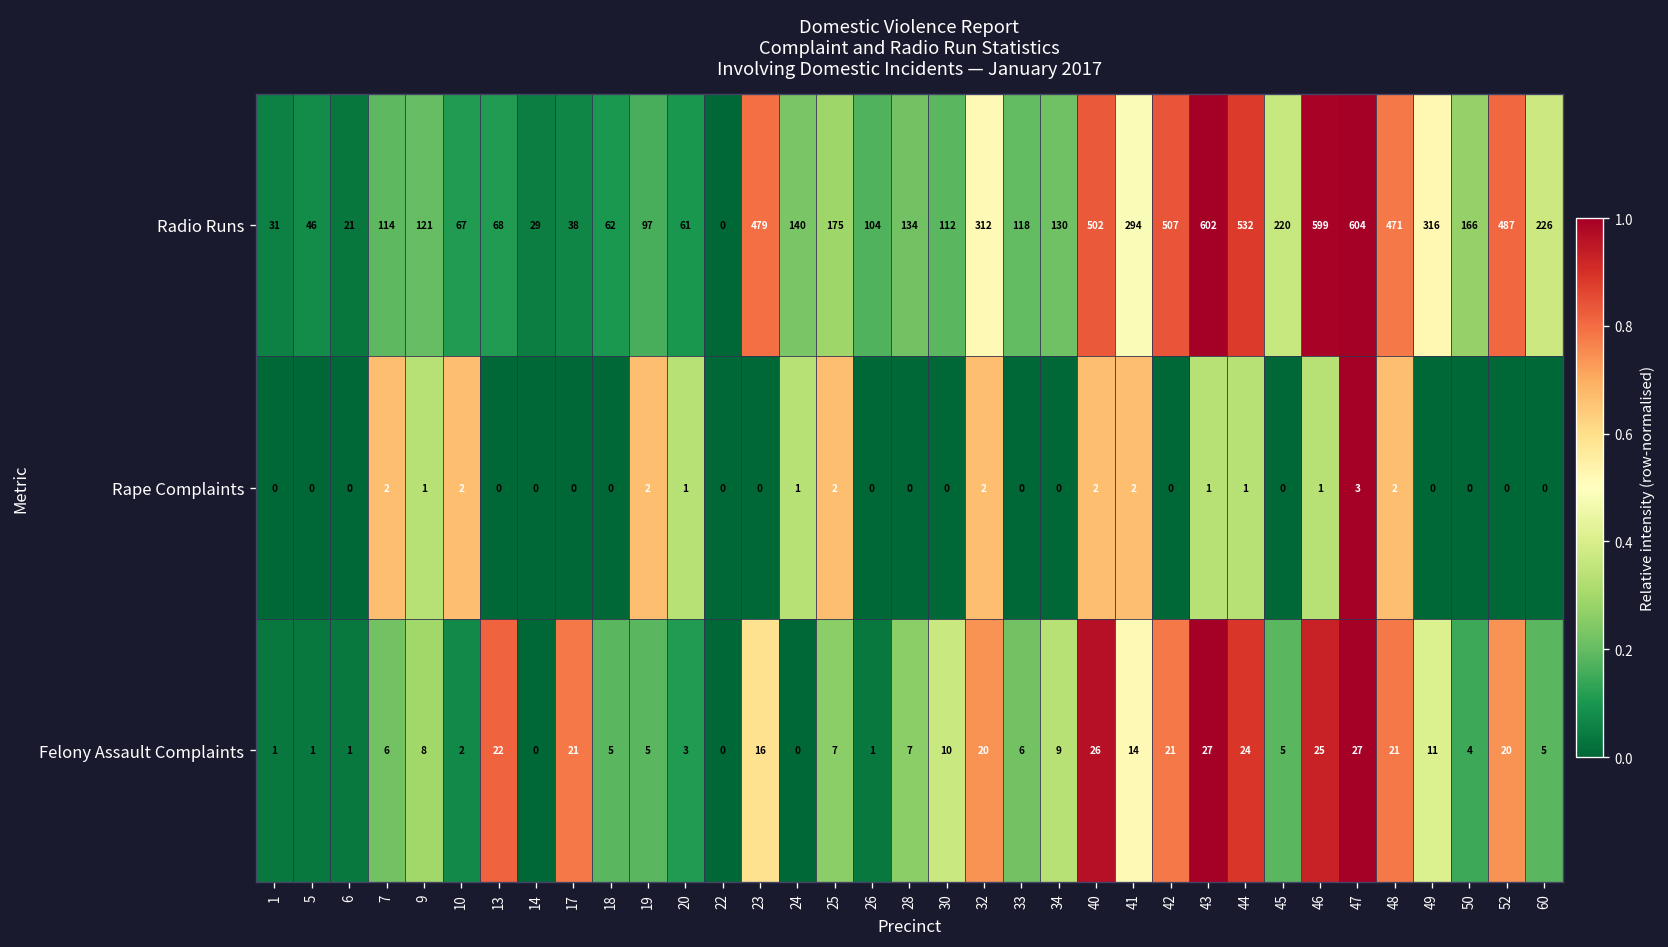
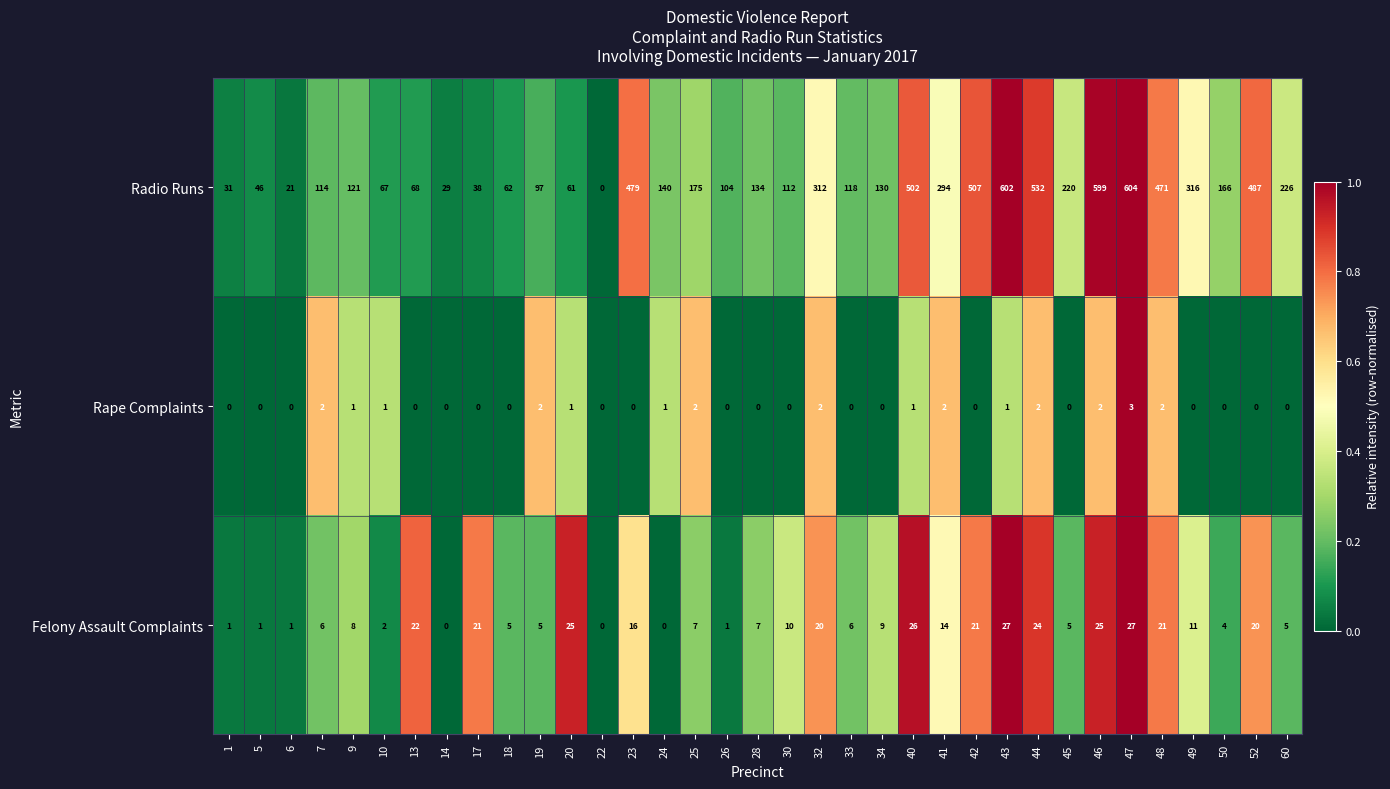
  {
    "Radio Runs": {
      "1": 31,
      "5": 46,
      "6": 21,
      "7": 114,
      "9": 121,
      "10": 67,
      "13": 68,
      "14": 29,
      "17": 38,
      "18": 62,
      "19": 97,
      "20": 61,
      "22": 0,
      "23": 479,
      "24": 140,
      "25": 175,
      "26": 104,
      "28": 134,
      "30": 112,
      "32": 312,
      "33": 118,
      "34": 130,
      "40": 502,
      "41": 294,
      "42": 507,
      "43": 602,
      "44": 532,
      "45": 220,
      "46": 599,
      "47": 604,
      "48": 471,
      "49": 316,
      "50": 166,
      "52": 487,
      "60": 226
    },
    "Rape Complaints": {
      "1": 0,
      "5": 0,
      "6": 0,
      "7": 2,
      "9": 1,
-     "10": 2,
+     "10": 1,
      "13": 0,
      "14": 0,
      "17": 0,
      "18": 0,
      "19": 2,
      "20": 1,
      "22": 0,
      "23": 0,
      "24": 1,
      "25": 2,
      "26": 0,
      "28": 0,
      "30": 0,
      "32": 2,
      "33": 0,
      "34": 0,
-     "40": 2,
+     "40": 1,
      "41": 2,
      "42": 0,
      "43": 1,
-     "44": 1,
+     "44": 2,
      "45": 0,
-     "46": 1,
+     "46": 2,
      "47": 3,
      "48": 2,
      "49": 0,
      "50": 0,
      "52": 0,
      "60": 0
    },
    "Felony Assault Complaints": {
      "1": 1,
      "5": 1,
      "6": 1,
      "7": 6,
      "9": 8,
      "10": 2,
      "13": 22,
      "14": 0,
      "17": 21,
      "18": 5,
      "19": 5,
-     "20": 3,
+     "20": 25,
      "22": 0,
      "23": 16,
      "24": 0,
      "25": 7,
      "26": 1,
      "28": 7,
      "30": 10,
      "32": 20,
      "33": 6,
      "34": 9,
      "40": 26,
      "41": 14,
      "42": 21,
      "43": 27,
      "44": 24,
      "45": 5,
      "46": 25,
      "47": 27,
      "48": 21,
      "49": 11,
      "50": 4,
      "52": 20,
      "60": 5
    }
  }
